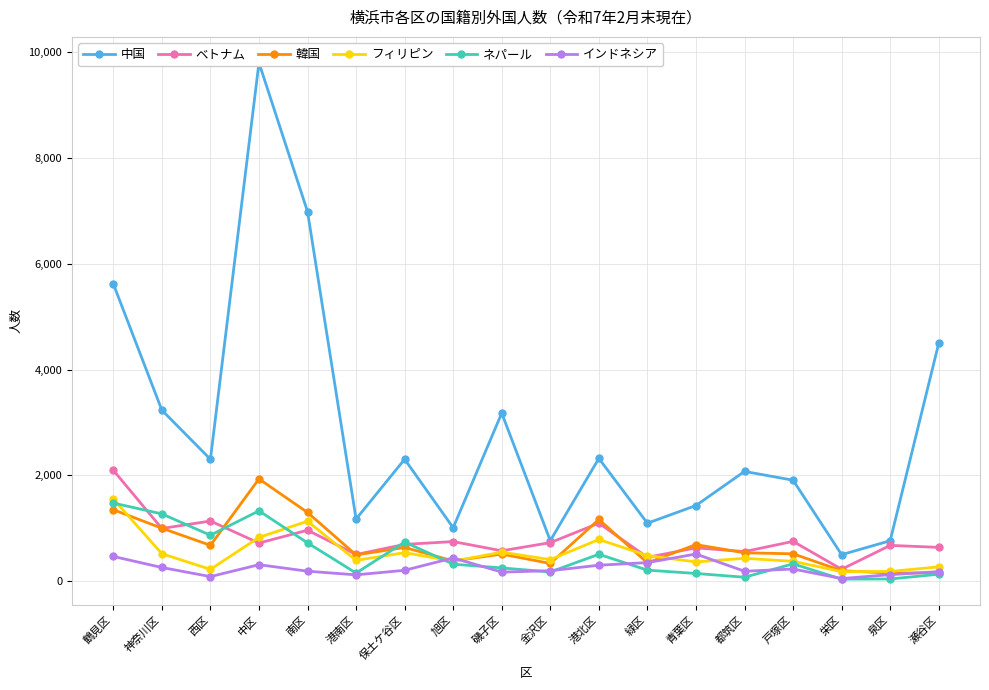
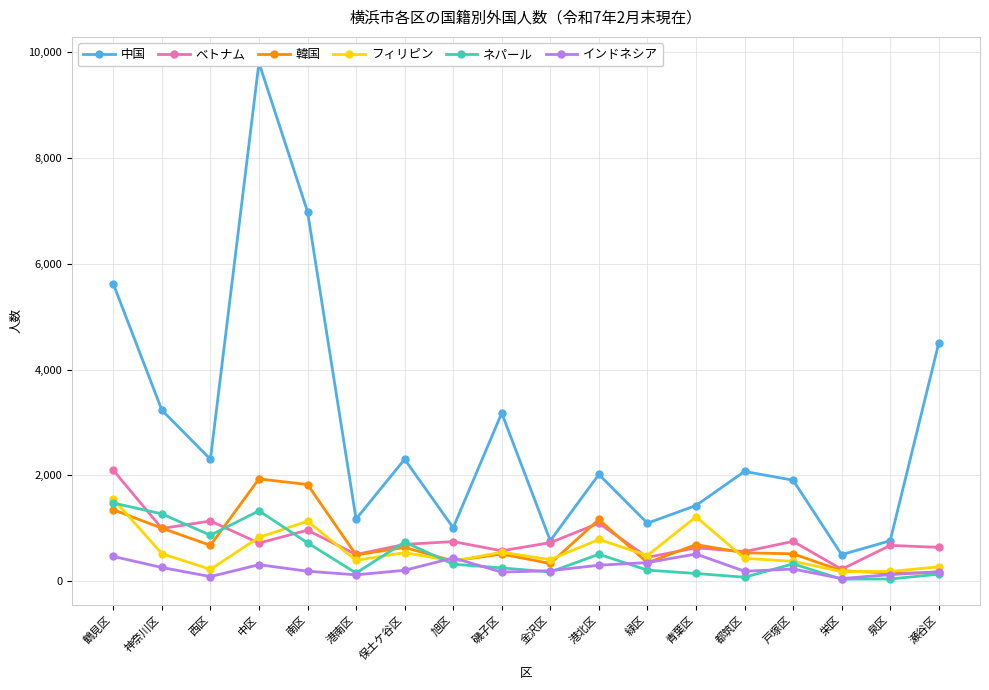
  {
    "中国": {
      "鶴見区": "5,600",
      "神奈川区": "3,200",
      "西区": "2,300",
      "南区": "7,000",
      "港南区": "1,200",
      "保土ケ谷区": "2,300",
      "旭区": "1,000",
      "磯子区": "3,200",
-     "港北区": "2,300",
+     "港北区": "2,000",
      "緑区": "1,100",
      "青葉区": "1,400",
      "都筑区": "2,100",
      "戸塚区": "1,900",
      "栄区": "500",
      "泉区": "800",
      "瀬谷区": "4,500"
    },
    "ベトナム": {
      "鶴見区": "2,100",
      "西区": "1,100",
      "中区": "700",
      "南区": "1,000",
      "旭区": "700",
      "港北区": "1,100",
      "青葉区": "600",
      "戸塚区": "800",
      "泉区": "700",
      "瀬谷区": "600"
    },
    "韓国": {
      "鶴見区": "1,400",
      "西区": "700",
      "中区": "1,900",
-     "南区": "1,300",
+     "南区": "1,800",
      "保土ケ谷区": "600",
      "金沢区": "300",
      "港北区": "1,200",
      "青葉区": "700",
      "戸塚区": "500"
    },
    "フィリピン": {
      "鶴見区": "1,600",
      "神奈川区": "500",
      "西区": "200",
      "中区": "800",
      "南区": "1,100",
      "港南区": "400",
      "保土ケ谷区": "500",
      "金沢区": "400",
      "港北区": "800",
-     "青葉区": "400",
+     "青葉区": "1,200",
      "都筑区": "400",
      "戸塚区": "400",
      "瀬谷区": "300"
    },
    "ネパール": {
      "鶴見区": "1,500",
      "神奈川区": "1,300",
      "西区": "900",
      "中区": "1,300",
      "南区": "700",
      "旭区": "300",
      "磯子区": "300",
      "港北区": "500",
      "緑区": "200",
      "青葉区": "100",
      "都筑区": "100",
      "戸塚区": "300",
      "泉区": "0"
    },
    "インドネシア": {
      "鶴見区": "500",
      "神奈川区": "300",
      "西区": "100",
      "中区": "300",
      "南区": "200",
      "保土ケ谷区": "200",
      "旭区": "400",
      "磯子区": "200",
      "港北区": "300",
      "青葉区": "500",
      "都筑区": "200",
      "戸塚区": "200"
    }
  }
